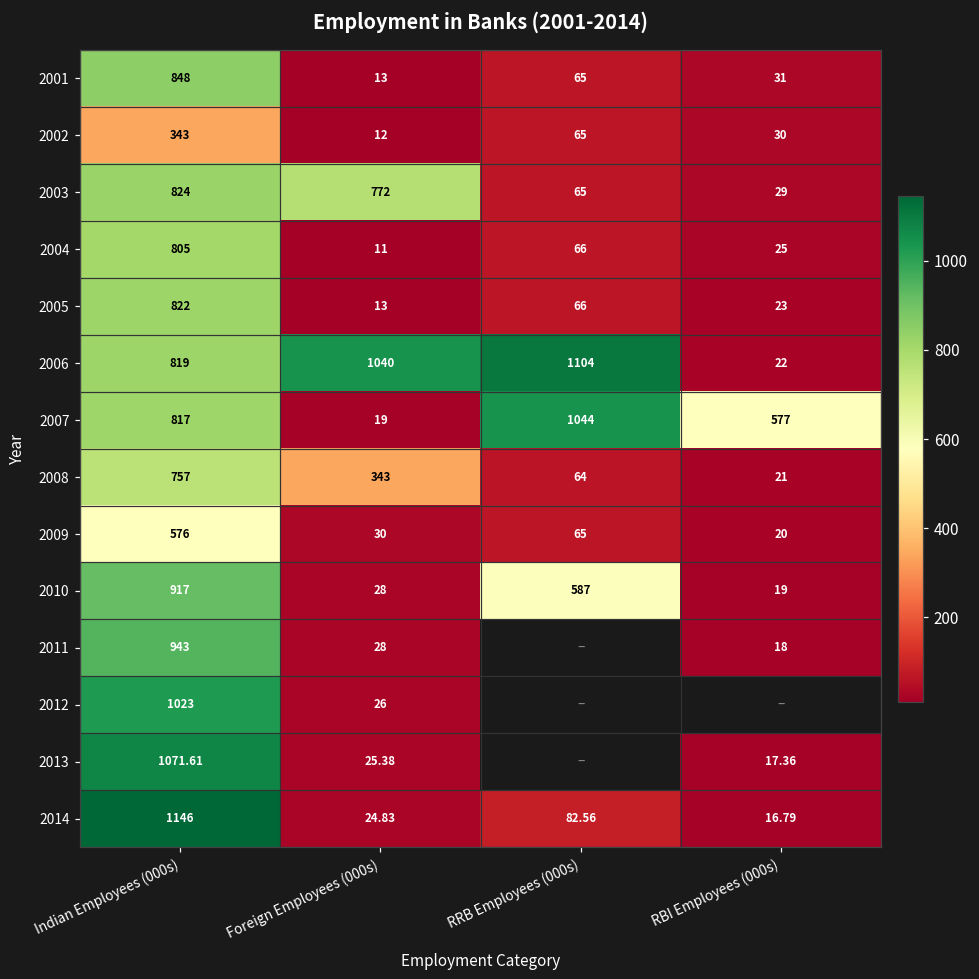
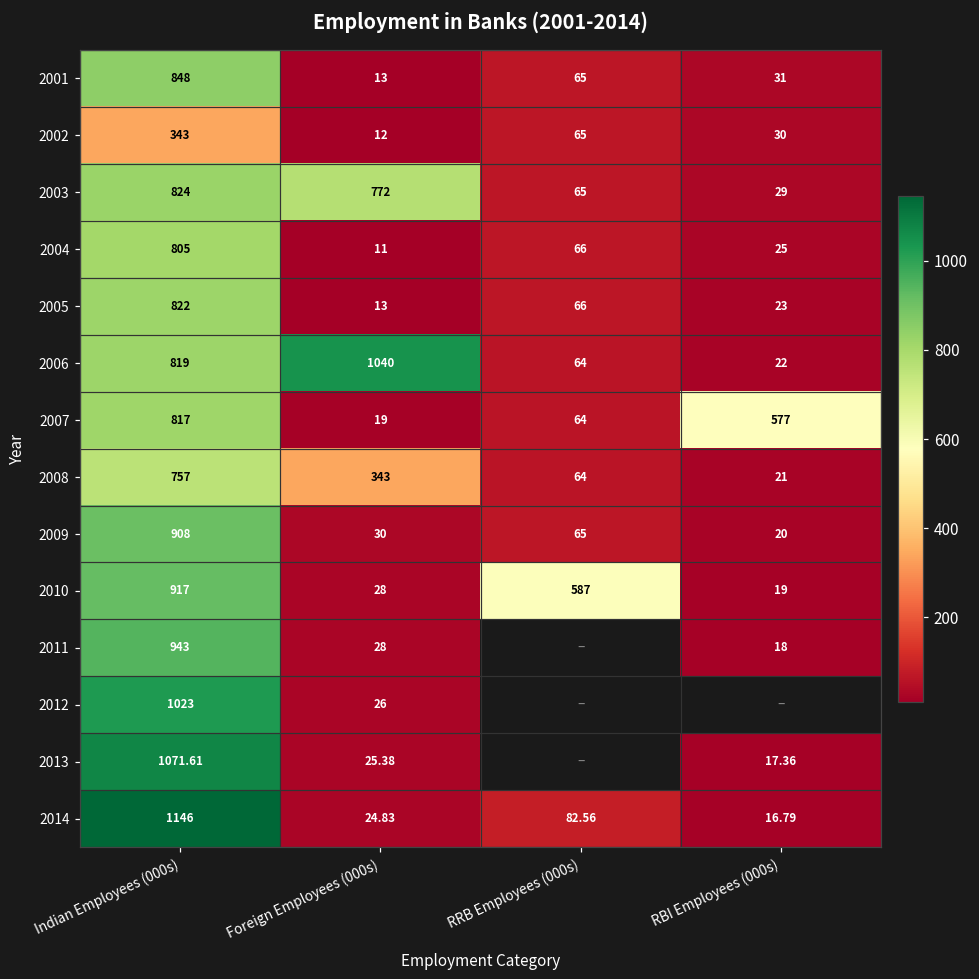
  {
    "2001": {
      "Indian Employees (000s)": 848,
      "Foreign Employees (000s)": 13,
      "RRB Employees (000s)": 65,
      "RBI Employees (000s)": 31
    },
    "2002": {
      "Indian Employees (000s)": 343,
      "Foreign Employees (000s)": 12,
      "RRB Employees (000s)": 65,
      "RBI Employees (000s)": 30
    },
    "2003": {
      "Indian Employees (000s)": 824,
      "Foreign Employees (000s)": 772,
      "RRB Employees (000s)": 65,
      "RBI Employees (000s)": 29
    },
    "2004": {
      "Indian Employees (000s)": 805,
      "Foreign Employees (000s)": 11,
      "RRB Employees (000s)": 66,
      "RBI Employees (000s)": 25
    },
    "2005": {
      "Indian Employees (000s)": 822,
      "Foreign Employees (000s)": 13,
      "RRB Employees (000s)": 66,
      "RBI Employees (000s)": 23
    },
    "2006": {
      "Indian Employees (000s)": 819,
      "Foreign Employees (000s)": 1040,
-     "RRB Employees (000s)": 1104,
+     "RRB Employees (000s)": 64,
      "RBI Employees (000s)": 22
    },
    "2007": {
      "Indian Employees (000s)": 817,
      "Foreign Employees (000s)": 19,
-     "RRB Employees (000s)": 1044,
+     "RRB Employees (000s)": 64,
      "RBI Employees (000s)": 577
    },
    "2008": {
      "Indian Employees (000s)": 757,
      "Foreign Employees (000s)": 343,
      "RRB Employees (000s)": 64,
      "RBI Employees (000s)": 21
    },
    "2009": {
-     "Indian Employees (000s)": 576,
+     "Indian Employees (000s)": 908,
      "Foreign Employees (000s)": 30,
      "RRB Employees (000s)": 65,
      "RBI Employees (000s)": 20
    },
    "2010": {
      "Indian Employees (000s)": 917,
      "Foreign Employees (000s)": 28,
      "RRB Employees (000s)": 587,
      "RBI Employees (000s)": 19
    },
    "2011": {
      "Indian Employees (000s)": 943,
      "Foreign Employees (000s)": 28,
      "RBI Employees (000s)": 18
    },
    "2012": {
      "Indian Employees (000s)": 1023,
      "Foreign Employees (000s)": 26
    },
    "2013": {
      "Indian Employees (000s)": 1071.61,
      "Foreign Employees (000s)": 25.38,
      "RBI Employees (000s)": 17.36
    },
    "2014": {
      "Indian Employees (000s)": 1146,
      "Foreign Employees (000s)": 24.83,
      "RRB Employees (000s)": 82.56,
      "RBI Employees (000s)": 16.79
    }
  }
